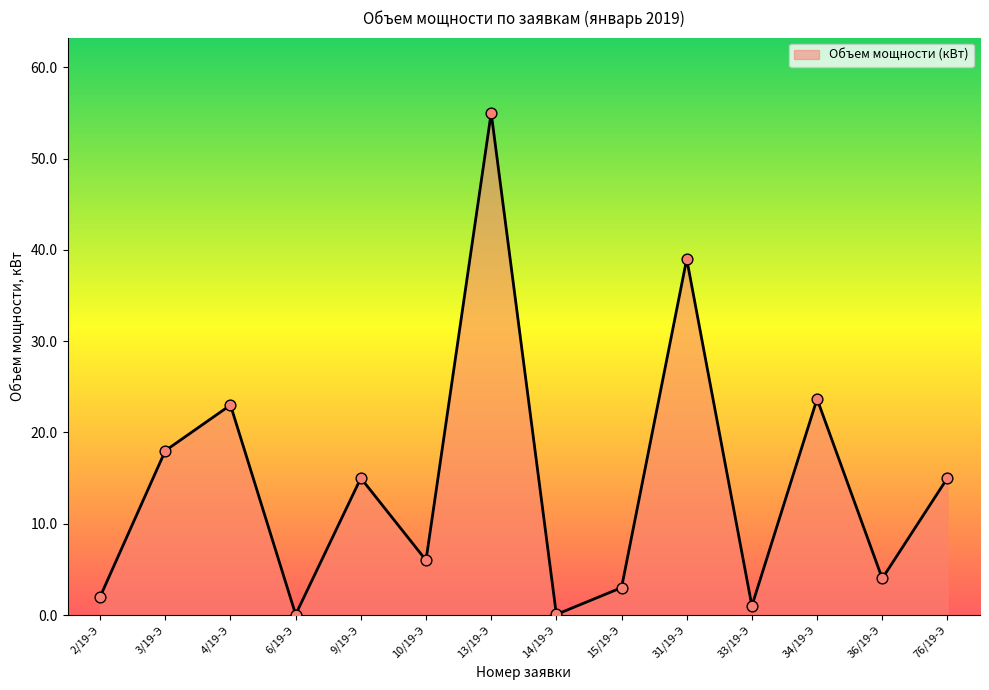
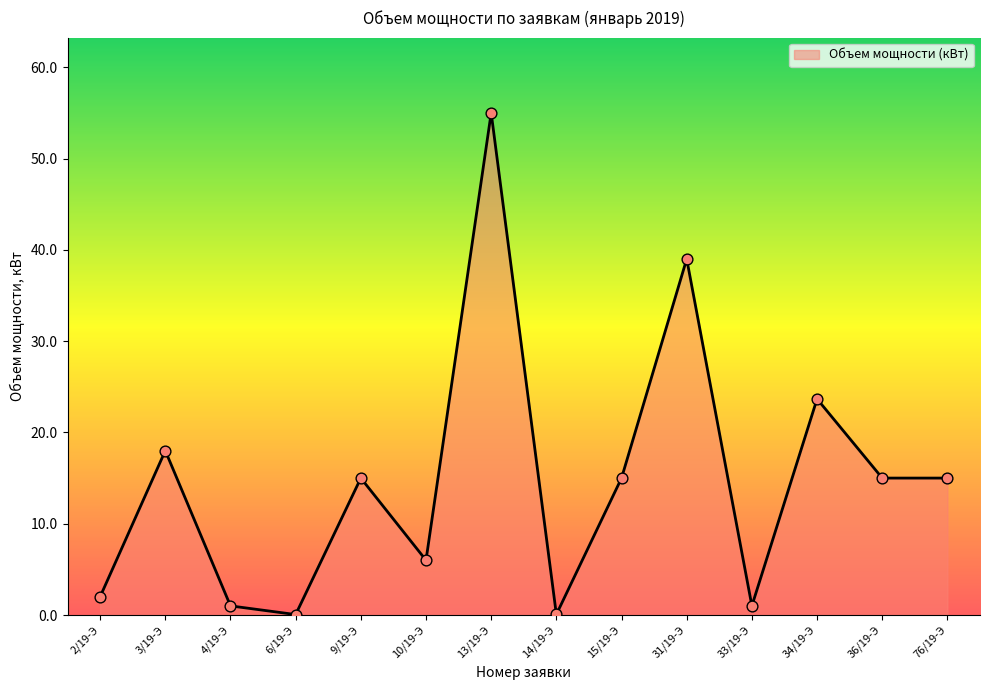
  {
    "2/19-Э": 2,
    "3/19-Э": 18,
-   "4/19-Э": 23,
+   "4/19-Э": 1,
    "6/19-Э": 0,
    "9/19-Э": 15,
    "10/19-Э": 6,
    "13/19-Э": 55,
    "14/19-Э": 0,
-   "15/19-Э": 3,
+   "15/19-Э": 15,
    "31/19-Э": 39,
    "33/19-Э": 1,
    "34/19-Э": 24,
-   "36/19-Э": 4,
+   "36/19-Э": 15,
    "76/19-Э": 15
  }
